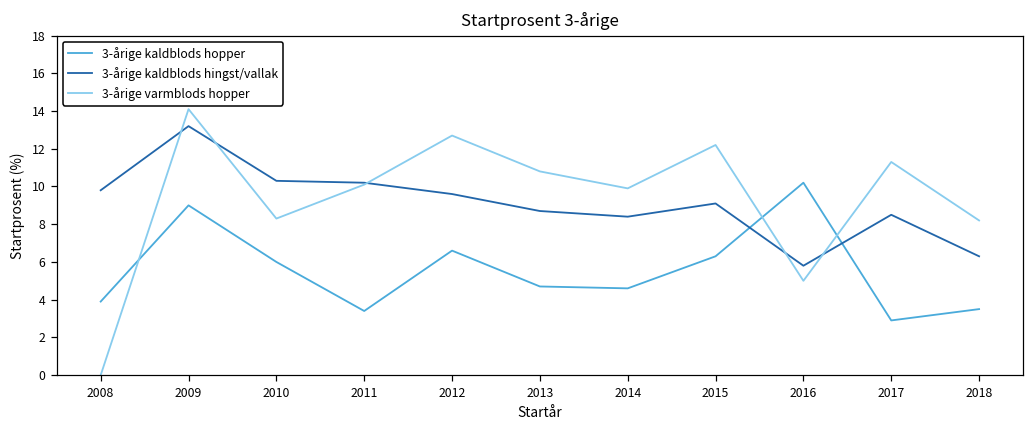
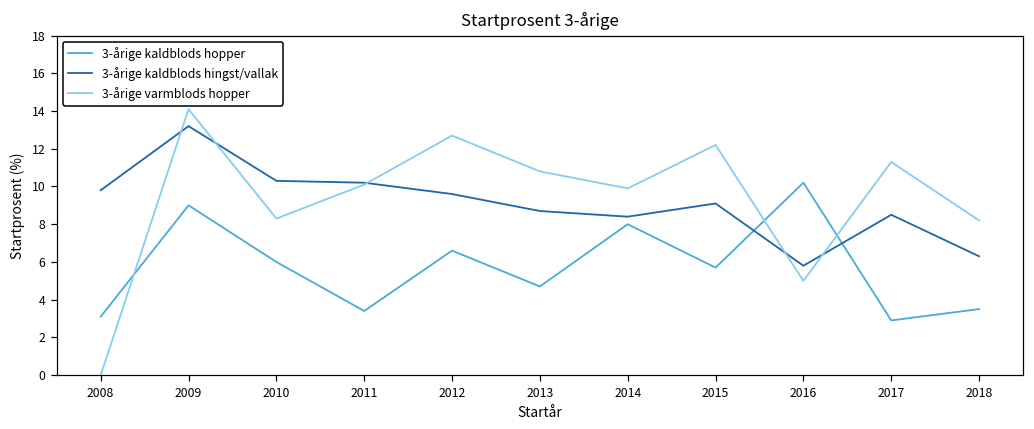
  {
    "3-årige kaldblods hopper": {
-     "2008": 3.9,
+     "2008": 3.1,
      "2009": 9.0,
      "2010": 6.0,
      "2011": 3.4,
      "2012": 6.6,
      "2013": 4.7,
-     "2014": 4.6,
-     "2015": 6.3,
+     "2014": 8.0,
+     "2015": 5.7,
      "2016": 10.2,
      "2017": 2.9,
      "2018": 3.5
    },
    "3-årige kaldblods hingst/vallak": {
      "2008": 9.8,
      "2009": 13.2,
      "2010": 10.3,
      "2012": 9.6,
      "2013": 8.7,
      "2014": 8.4,
      "2015": 9.1,
      "2016": 5.8,
      "2017": 8.5,
      "2018": 6.3
    },
    "3-årige varmblods hopper": {
      "2008": 0.0,
      "2009": 14.1,
      "2010": 8.3,
      "2012": 12.7,
      "2013": 10.8,
      "2014": 9.9,
      "2015": 12.2,
      "2016": 5.0,
      "2017": 11.3,
      "2018": 8.2
    }
  }
